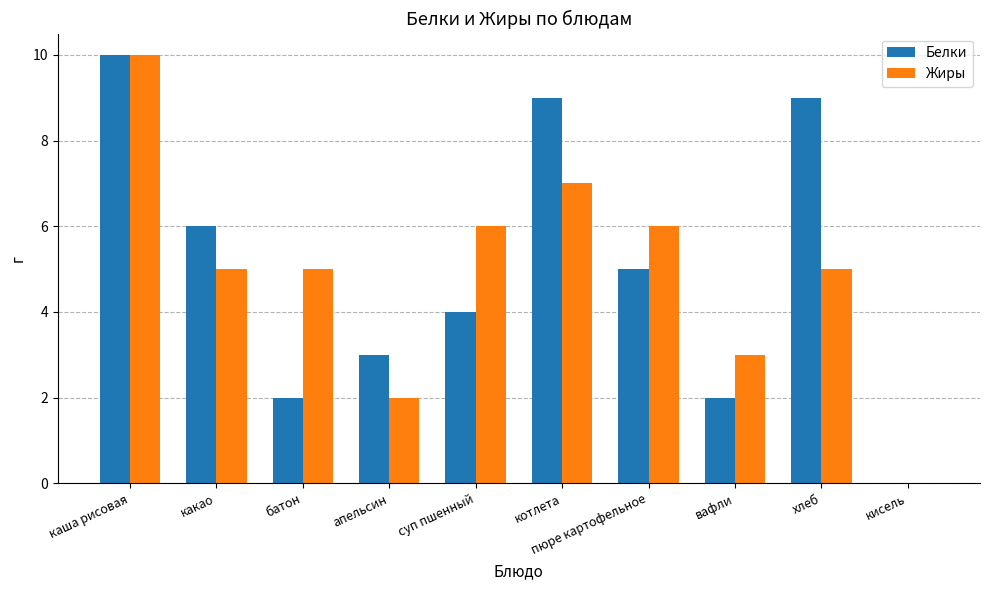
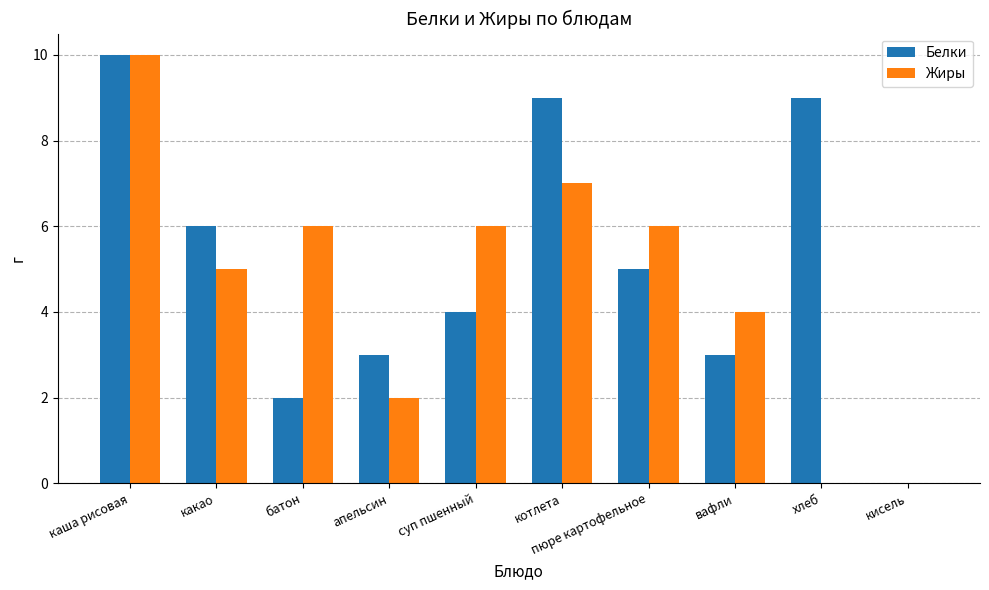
  {
    "Белки": {
      "каша рисовая": 10,
      "какао": 6,
      "батон": 2,
      "апельсин": 3,
      "суп пшенный": 4,
      "котлета": 9,
      "пюре картофельное": 5,
-     "вафли": 2,
+     "вафли": 3,
      "хлеб": 9,
      "кисель": 0
    },
    "Жиры": {
      "каша рисовая": 10,
      "какао": 5,
-     "батон": 5,
+     "батон": 6,
      "апельсин": 2,
      "суп пшенный": 6,
      "котлета": 7,
      "пюре картофельное": 6,
-     "вафли": 3,
-     "хлеб": 5,
+     "вафли": 4,
+     "хлеб": 0,
      "кисель": 0
    }
  }
